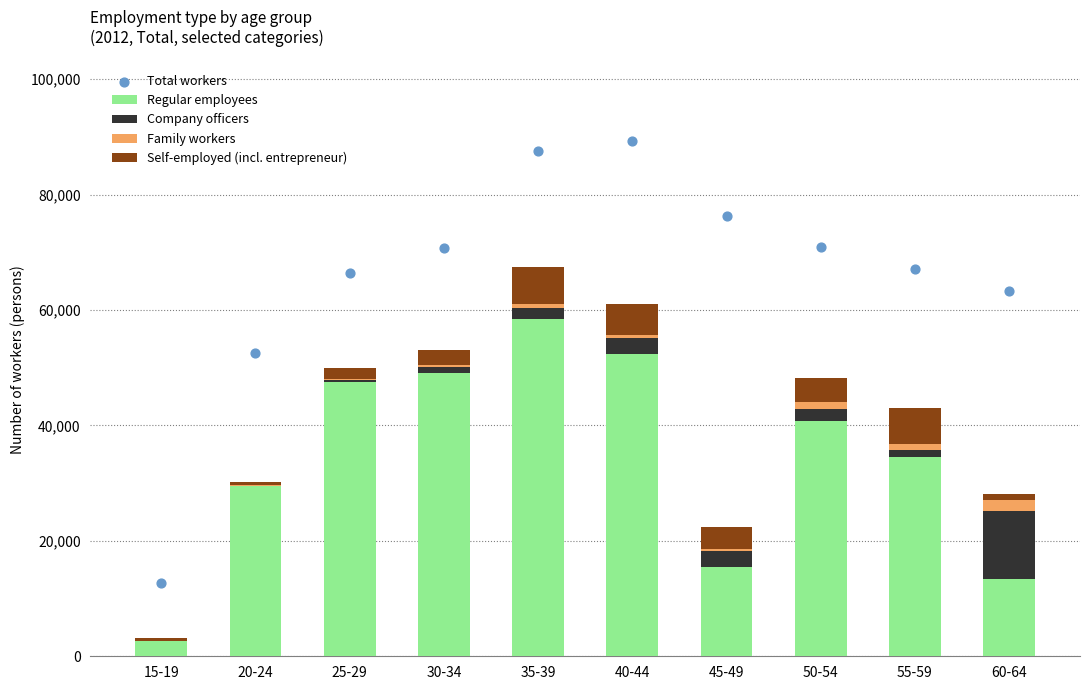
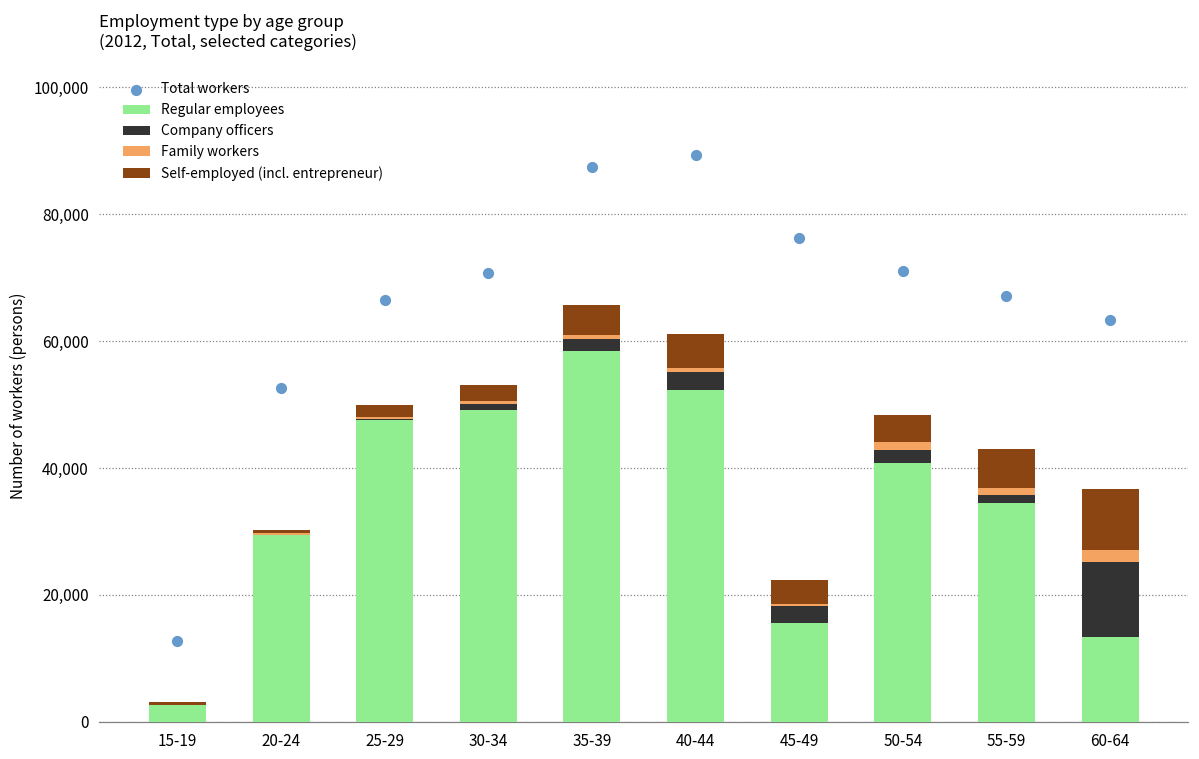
  {
    "Regular employees": {
      "15-19": "3,000",
      "20-24": "30,000",
      "25-29": "48,000",
      "30-34": "49,000",
      "35-39": "58,000",
      "40-44": "52,000",
      "45-49": "16,000",
      "50-54": "41,000",
      "55-59": "35,000",
      "60-64": "13,000"
    },
    "Company officers": {
      "15-19": "0",
      "20-24": "0",
      "30-34": "1,000",
      "35-39": "2,000",
      "40-44": "3,000",
      "45-49": "3,000",
      "50-54": "2,000",
      "55-59": "1,000",
      "60-64": "12,000"
    },
    "Family workers": {
      "35-39": "1,000",
      "40-44": "1,000",
      "50-54": "1,000",
      "55-59": "1,000",
      "60-64": "2,000"
    },
    "Self-employed (incl. entrepreneur)": {
      "20-24": "1,000",
      "25-29": "2,000",
      "30-34": "3,000",
-     "35-39": "6,000",
+     "35-39": "5,000",
      "40-44": "5,000",
      "45-49": "4,000",
      "50-54": "4,000",
      "55-59": "6,000",
-     "60-64": "1,000"
+     "60-64": "10,000"
    }
  }
